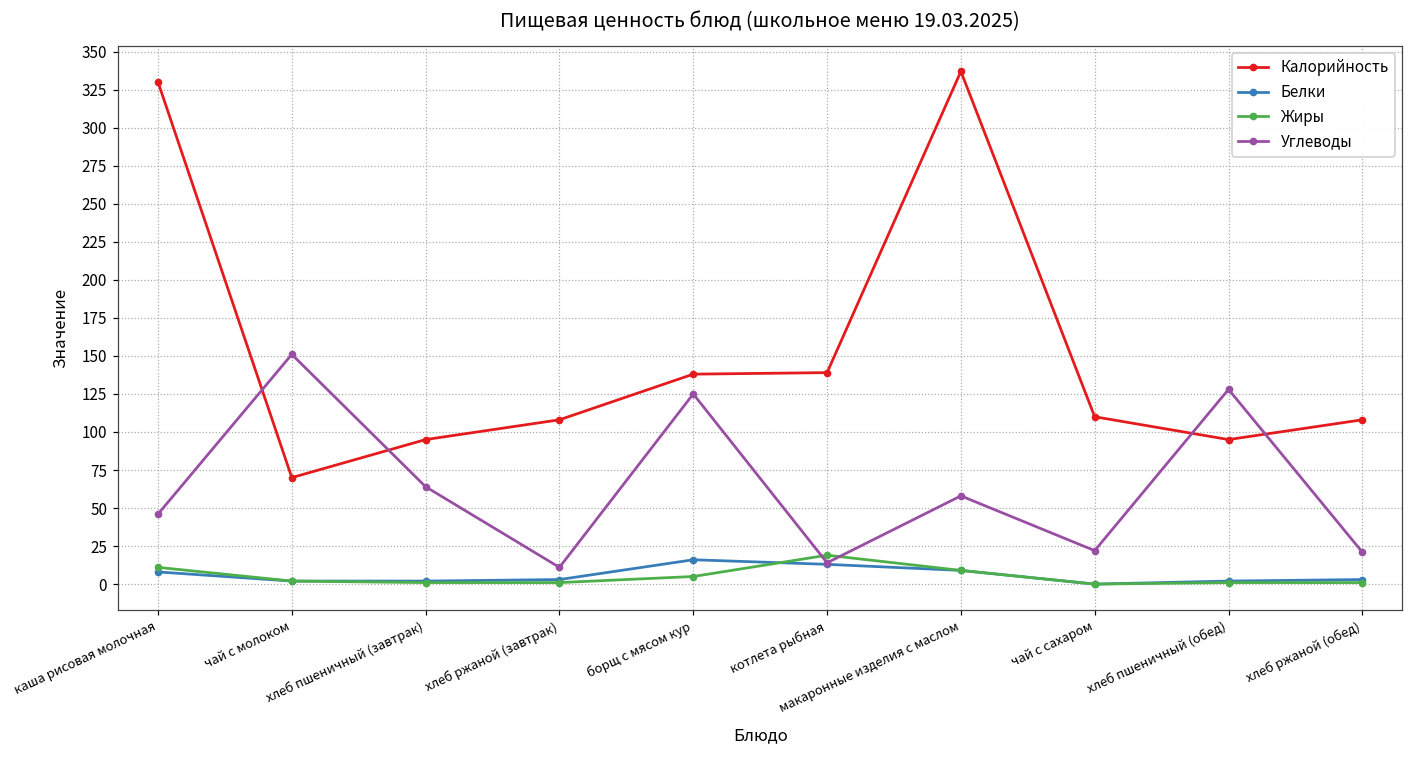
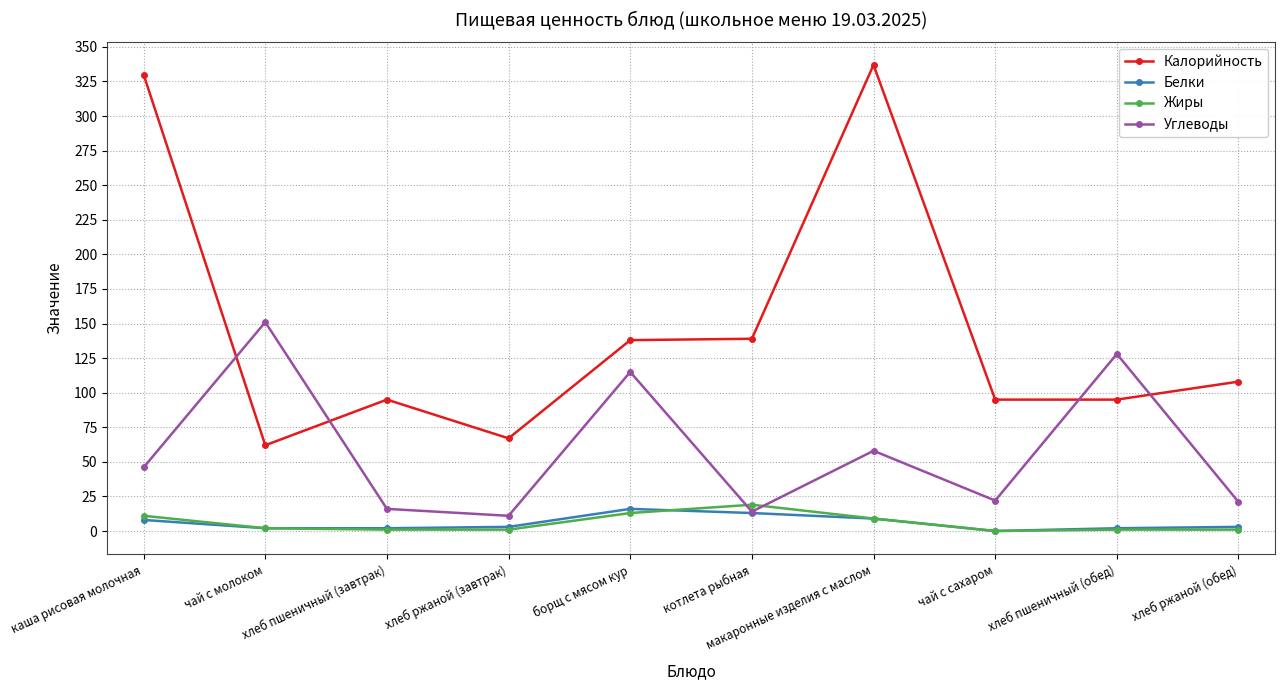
  {
    "Калорийность": {
      "каша рисовая молочная": 330,
-     "чай с молоком": 70,
+     "чай с молоком": 62,
      "хлеб пшеничный (завтрак)": 95,
-     "хлеб ржаной (завтрак)": 108,
+     "хлеб ржаной (завтрак)": 67,
      "борщ с мясом кур": 138,
      "котлета рыбная": 139,
      "макаронные изделия с маслом": 337,
-     "чай с сахаром": 110,
+     "чай с сахаром": 95,
      "хлеб пшеничный (обед)": 95,
      "хлеб ржаной (обед)": 108
    },
    "Белки": {
      "каша рисовая молочная": 8,
      "хлеб ржаной (завтрак)": 3,
      "борщ с мясом кур": 16,
      "хлеб ржаной (обед)": 3
    },
    "Жиры": {
      "каша рисовая молочная": 11,
      "хлеб ржаной (завтрак)": 1,
-     "борщ с мясом кур": 5,
+     "борщ с мясом кур": 13,
      "котлета рыбная": 19,
      "хлеб ржаной (обед)": 1
    },
    "Углеводы": {
      "каша рисовая молочная": 46,
      "чай с молоком": 151,
-     "хлеб пшеничный (завтрак)": 64,
+     "хлеб пшеничный (завтрак)": 16,
      "хлеб ржаной (завтрак)": 11,
-     "борщ с мясом кур": 125,
+     "борщ с мясом кур": 115,
      "макаронные изделия с маслом": 58,
      "чай с сахаром": 22,
      "хлеб пшеничный (обед)": 128,
      "хлеб ржаной (обед)": 21
    }
  }
